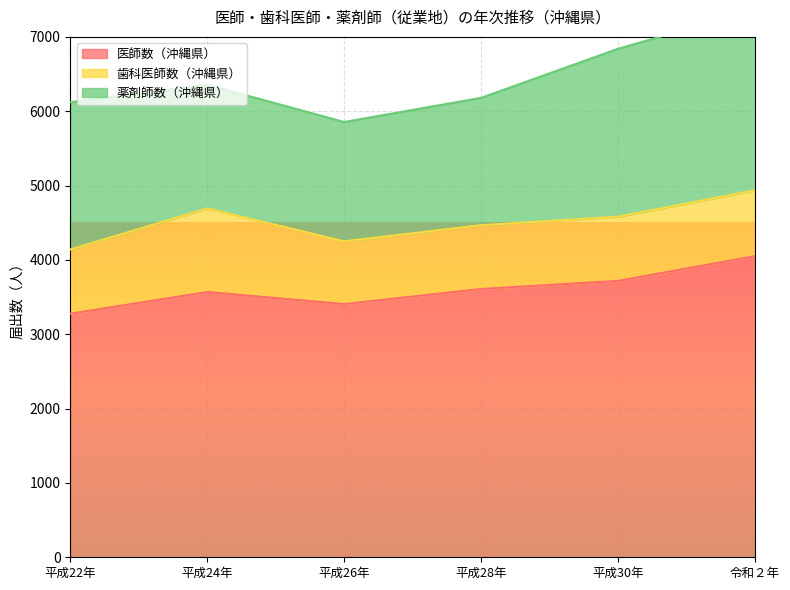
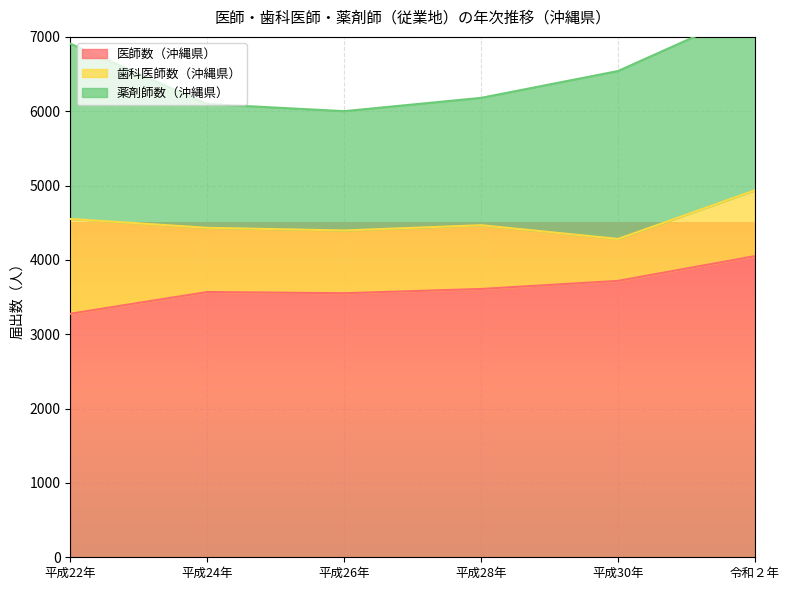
  {
    "医師数（沖縄県）": {
      "平成22年": 3300,
      "平成24年": 3600,
-     "平成26年": 3400,
+     "平成26年": 3600,
      "平成28年": 3600,
      "平成30年": 3700,
      "令和２年": 4100
    },
    "歯科医師数（沖縄県）": {
-     "平成22年": 900,
-     "平成24年": 1100,
+     "平成22年": 1300,
+     "平成24年": 900,
      "平成26年": 800,
      "平成28年": 900,
-     "平成30年": 900,
+     "平成30年": 600,
      "令和２年": 900
    },
    "薬剤師数（沖縄県）": {
-     "平成22年": 2000,
+     "平成22年": 2400,
      "平成26年": 1600,
      "平成28年": 1700,
      "平成30年": 2300
    }
  }
